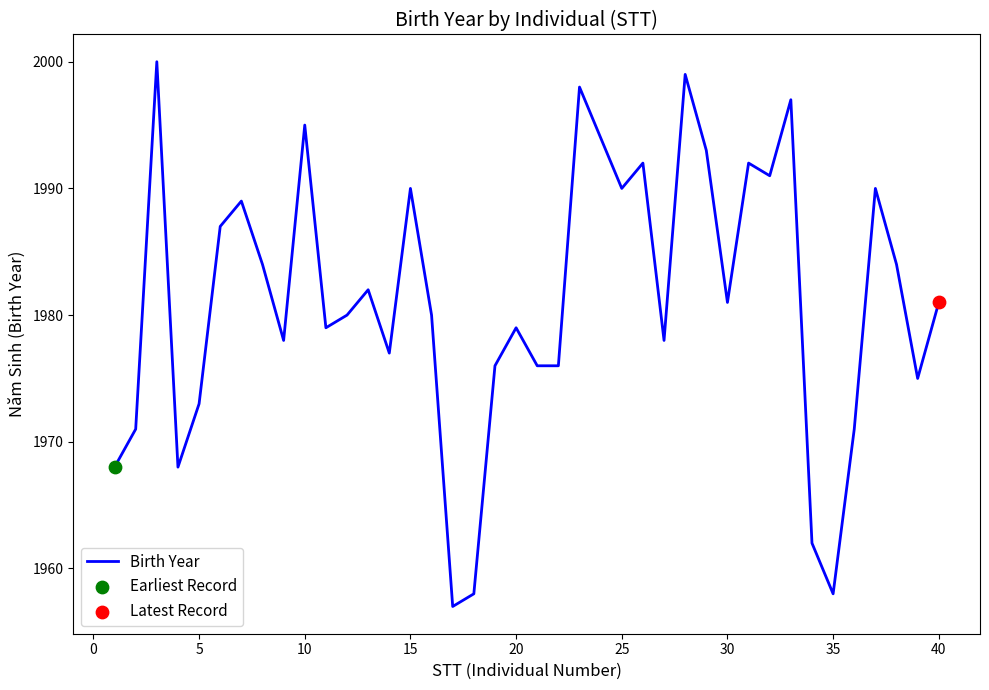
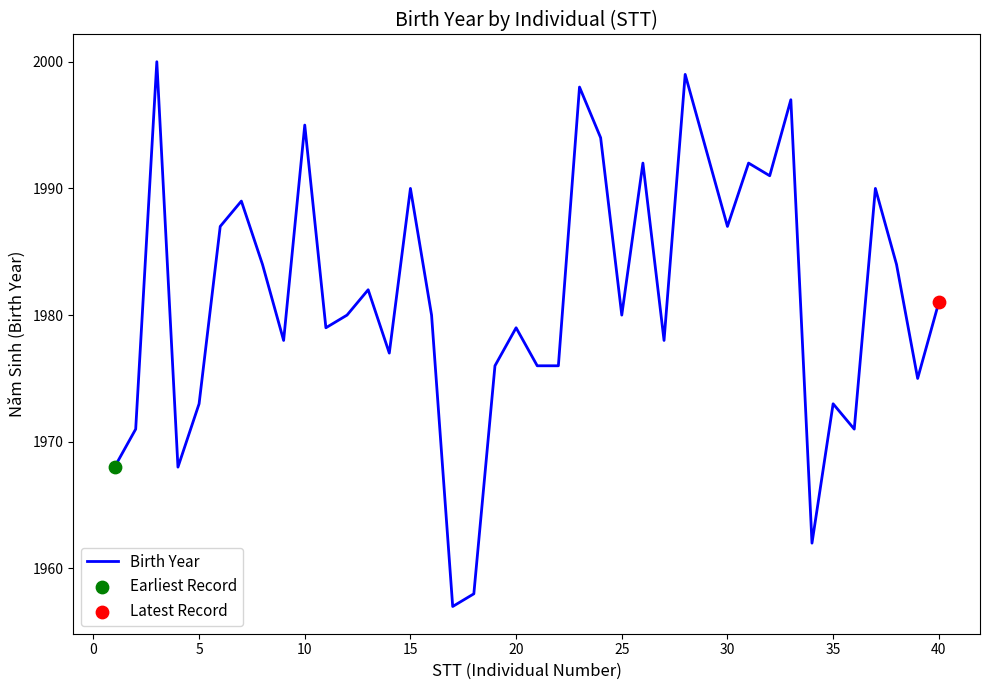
  {
    "Birth Year": {
      "5": 1973,
      "10": 1995,
      "15": 1990,
      "20": 1979,
-     "25": 1990,
-     "30": 1981,
-     "35": 1958
+     "25": 1980,
+     "30": 1987,
+     "35": 1973
    }
  }
